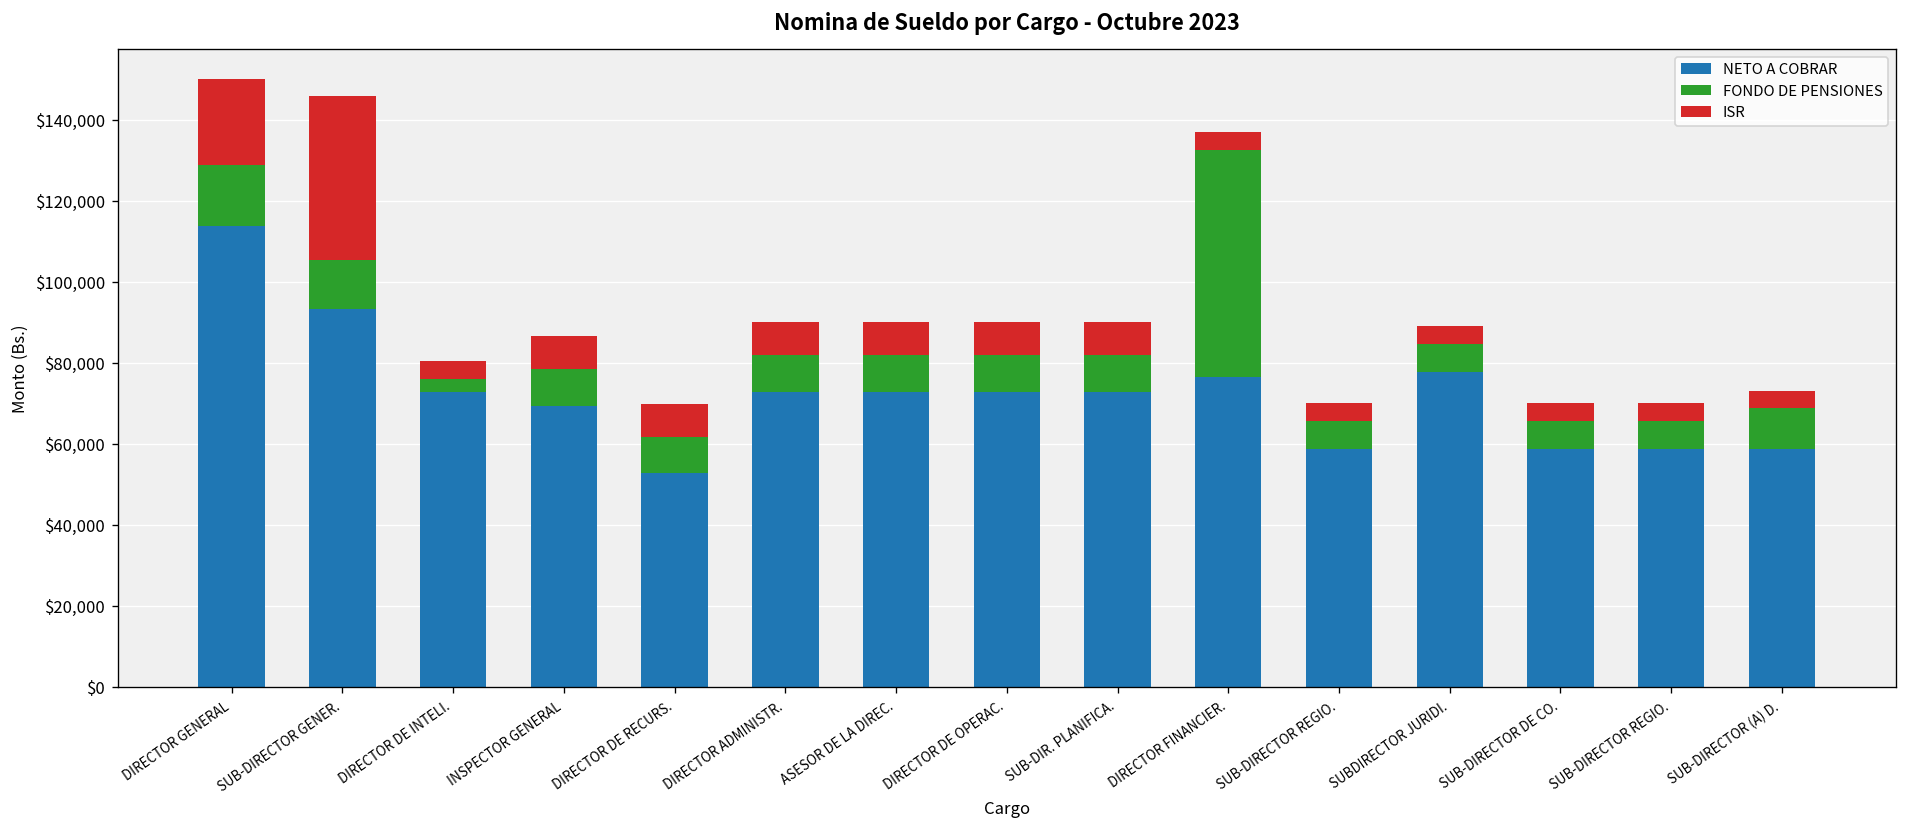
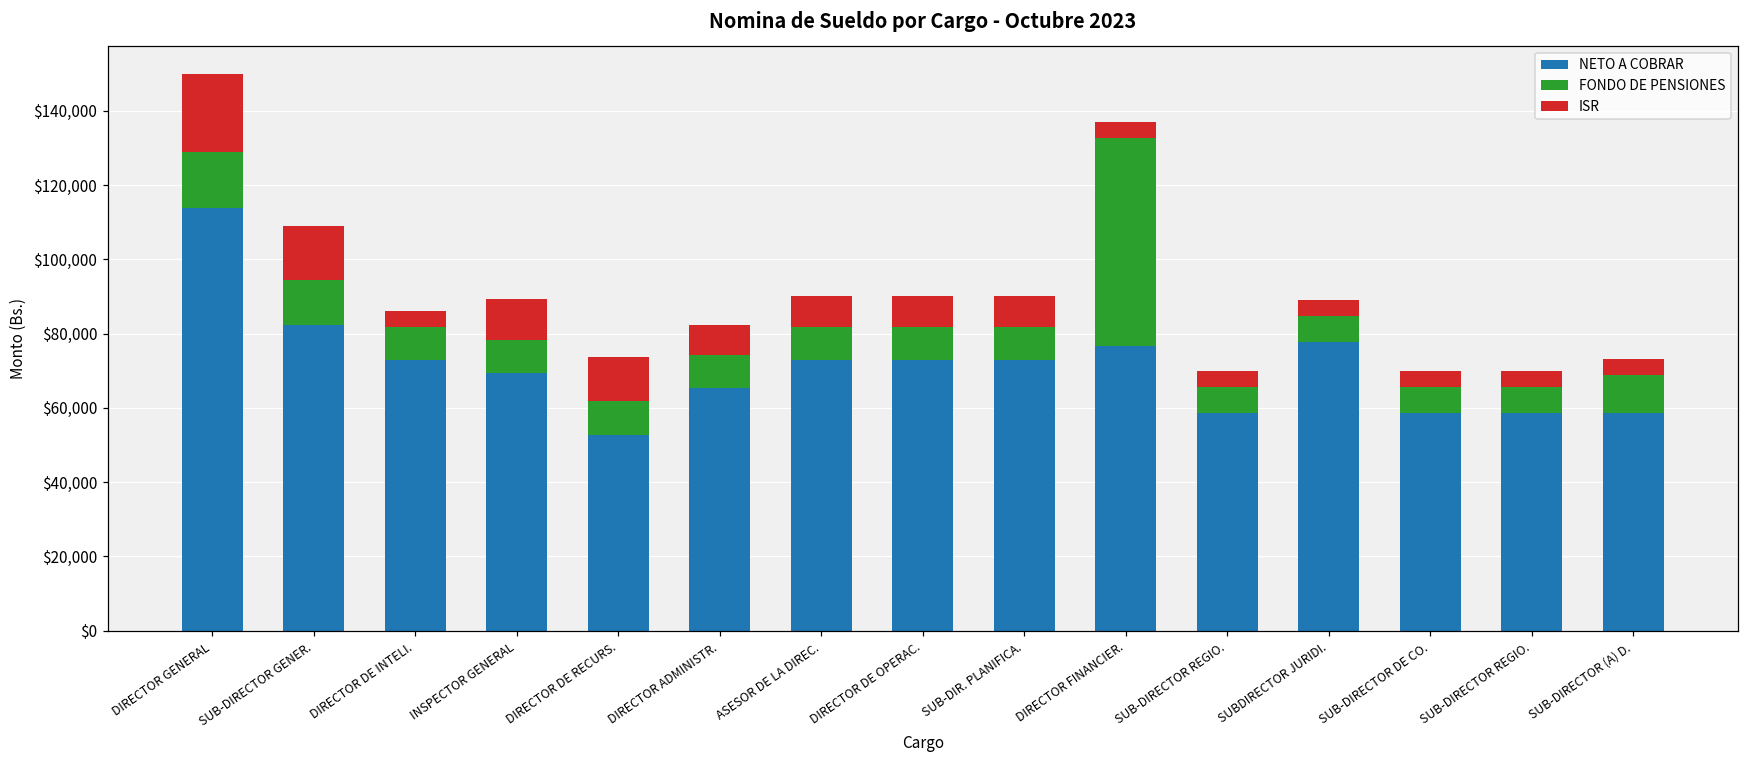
  {
    "NETO A COBRAR": {
      "DIRECTOR GENERAL": "$114,000",
-     "SUB-DIRECTOR GENER.": "$93,000",
+     "SUB-DIRECTOR GENER.": "$82,000",
      "DIRECTOR DE INTELI.": "$73,000",
      "INSPECTOR GENERAL": "$69,000",
      "DIRECTOR DE RECURS.": "$53,000",
-     "DIRECTOR ADMINISTR.": "$73,000",
+     "DIRECTOR ADMINISTR.": "$65,000",
      "ASESOR DE LA DIREC.": "$73,000",
      "DIRECTOR DE OPERAC.": "$73,000",
      "SUB-DIR. PLANIFICA.": "$73,000",
      "DIRECTOR FINANCIER.": "$77,000",
      "SUBDIRECTOR JURIDI.": "$78,000",
      "SUB-DIRECTOR DE CO.": "$59,000",
      "SUB-DIRECTOR (A) D.": "$59,000"
    },
    "FONDO DE PENSIONES": {
      "DIRECTOR GENERAL": "$15,000",
      "SUB-DIRECTOR GENER.": "$12,000",
-     "DIRECTOR DE INTELI.": "$3,000",
+     "DIRECTOR DE INTELI.": "$9,000",
      "INSPECTOR GENERAL": "$9,000",
      "DIRECTOR DE RECURS.": "$9,000",
      "DIRECTOR ADMINISTR.": "$9,000",
      "ASESOR DE LA DIREC.": "$9,000",
      "DIRECTOR DE OPERAC.": "$9,000",
      "SUB-DIR. PLANIFICA.": "$9,000",
      "DIRECTOR FINANCIER.": "$56,000",
      "SUBDIRECTOR JURIDI.": "$7,000",
      "SUB-DIRECTOR DE CO.": "$7,000",
      "SUB-DIRECTOR (A) D.": "$10,000"
    },
    "ISR": {
      "DIRECTOR GENERAL": "$21,000",
-     "SUB-DIRECTOR GENER.": "$41,000",
+     "SUB-DIRECTOR GENER.": "$15,000",
      "DIRECTOR DE INTELI.": "$4,000",
-     "INSPECTOR GENERAL": "$8,000",
-     "DIRECTOR DE RECURS.": "$8,000",
+     "INSPECTOR GENERAL": "$11,000",
+     "DIRECTOR DE RECURS.": "$12,000",
      "DIRECTOR ADMINISTR.": "$8,000",
      "ASESOR DE LA DIREC.": "$8,000",
      "DIRECTOR DE OPERAC.": "$8,000",
      "SUB-DIR. PLANIFICA.": "$8,000",
      "DIRECTOR FINANCIER.": "$4,000",
      "SUBDIRECTOR JURIDI.": "$4,000",
      "SUB-DIRECTOR DE CO.": "$4,000",
      "SUB-DIRECTOR (A) D.": "$4,000"
    }
  }
